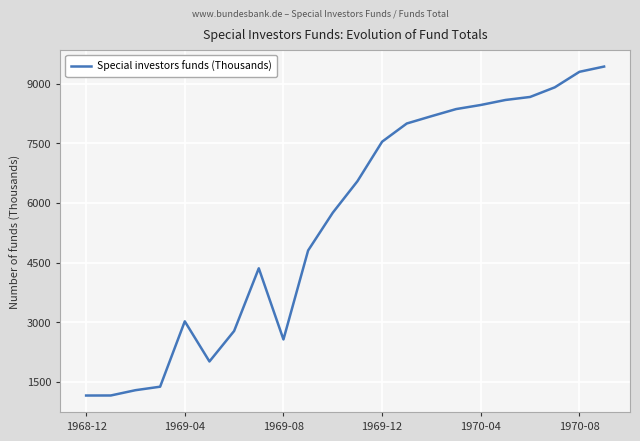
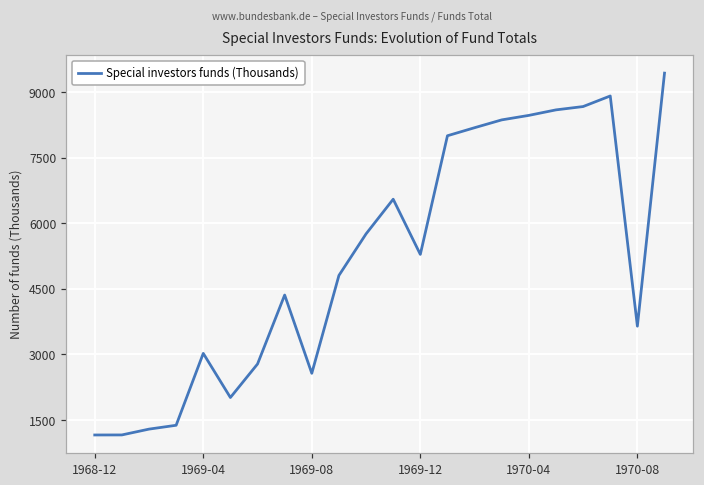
  {
    "1968-12": 1200,
    "1969-04": 3000,
    "1969-08": 2600,
-   "1969-12": 7500,
+   "1969-12": 5300,
    "1970-04": 8500,
-   "1970-08": 9300
+   "1970-08": 3600
  }
